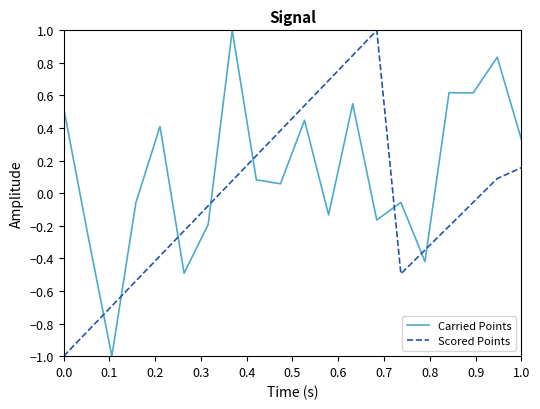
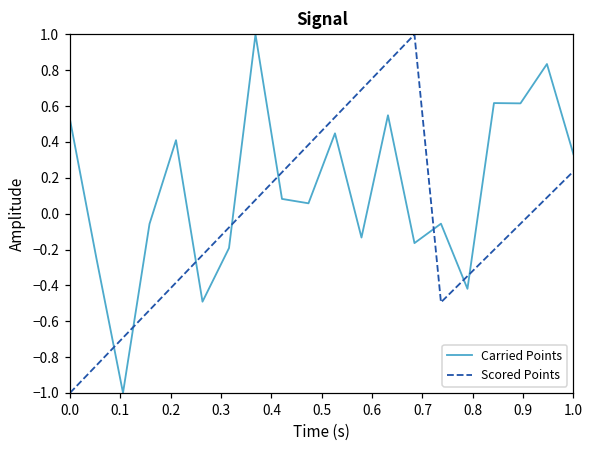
  {
    "Carried Points": {
      "0.0": 0.52,
      "1.0": 0.33
    },
    "Scored Points": {
      "0.0": -1.00,
-     "1.0": 0.16
+     "1.0": 0.24
    }
  }
